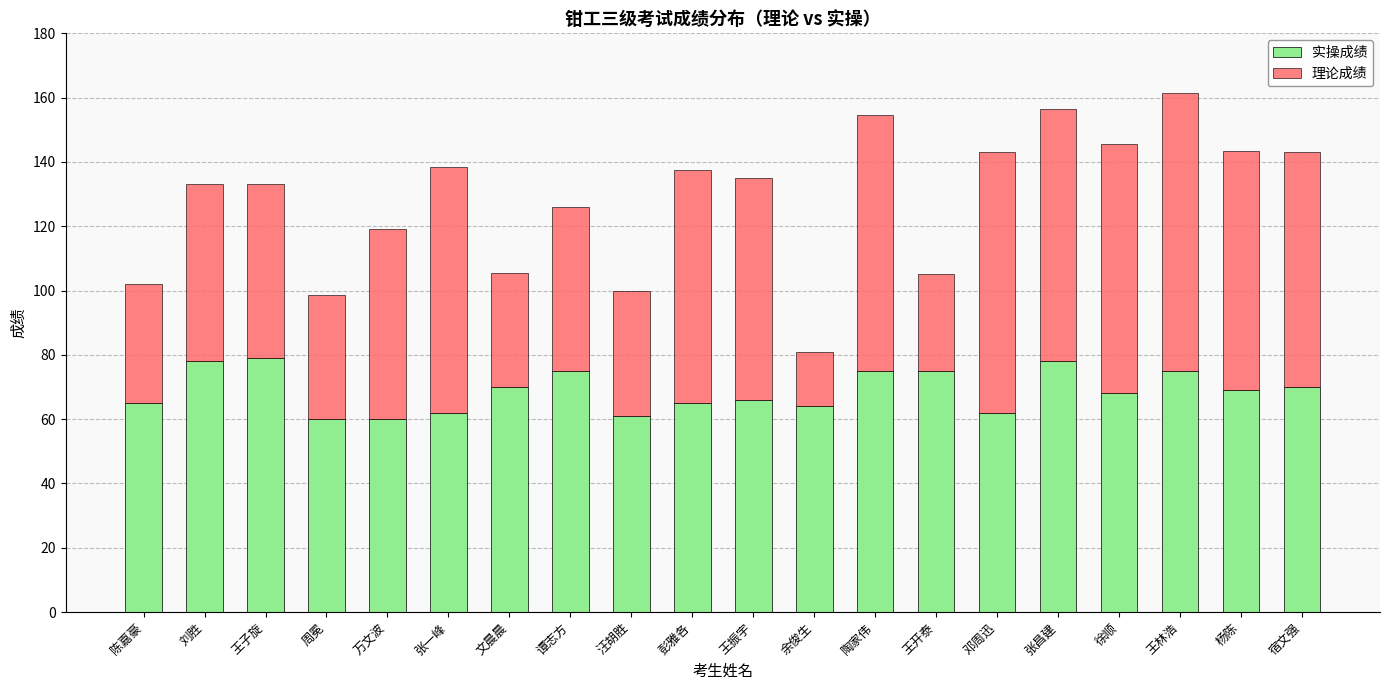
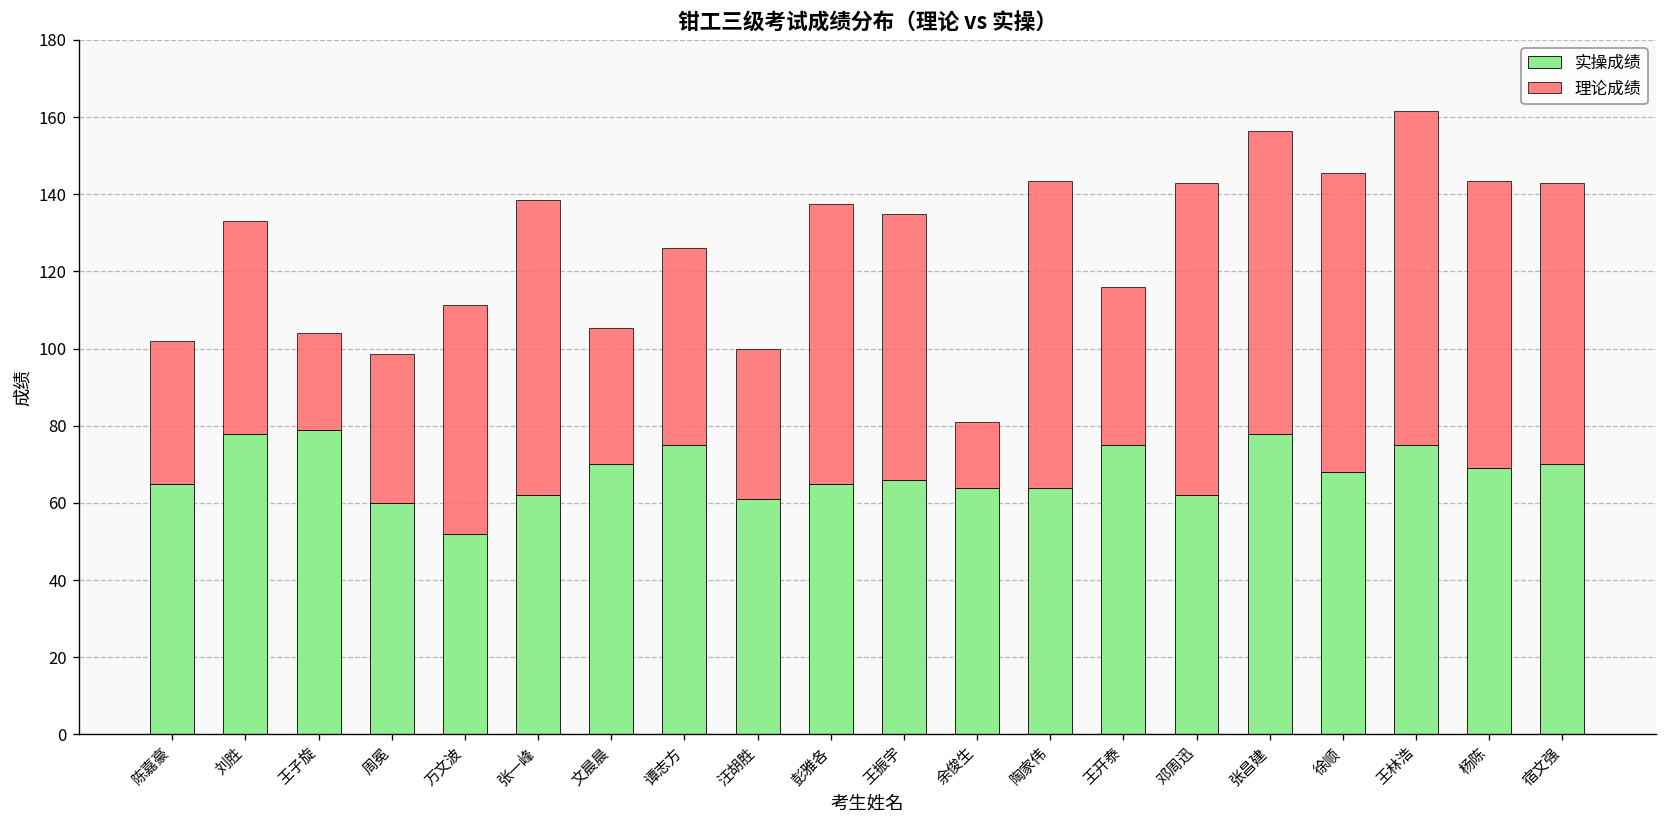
  {
    "实操成绩": {
      "陈嘉豪": 65,
      "刘胜": 78,
      "王子旋": 79,
      "周冕": 60,
-     "万文波": 60,
+     "万文波": 52,
      "张一峰": 62,
      "文晨晨": 70,
      "谭志方": 75,
      "汪胡胜": 61,
      "彭雅各": 65,
      "王振宇": 66,
      "余俊生": 64,
-     "陶家伟": 75,
+     "陶家伟": 64,
      "王开泰": 75,
      "邓周迅": 62,
      "张昌建": 78,
      "徐顺": 68,
      "王林浩": 75,
      "杨陈": 69,
      "宿文强": 70
    },
    "理论成绩": {
      "陈嘉豪": 37,
      "刘胜": 55,
-     "王子旋": 54,
+     "王子旋": 25,
      "周冕": 39,
      "万文波": 59,
      "张一峰": 77,
      "文晨晨": 35,
      "谭志方": 51,
      "汪胡胜": 39,
      "彭雅各": 73,
      "王振宇": 69,
      "余俊生": 17,
      "陶家伟": 80,
-     "王开泰": 30,
+     "王开泰": 41,
      "邓周迅": 81,
      "张昌建": 79,
      "徐顺": 78,
      "王林浩": 87,
      "杨陈": 75,
      "宿文强": 73
    }
  }
